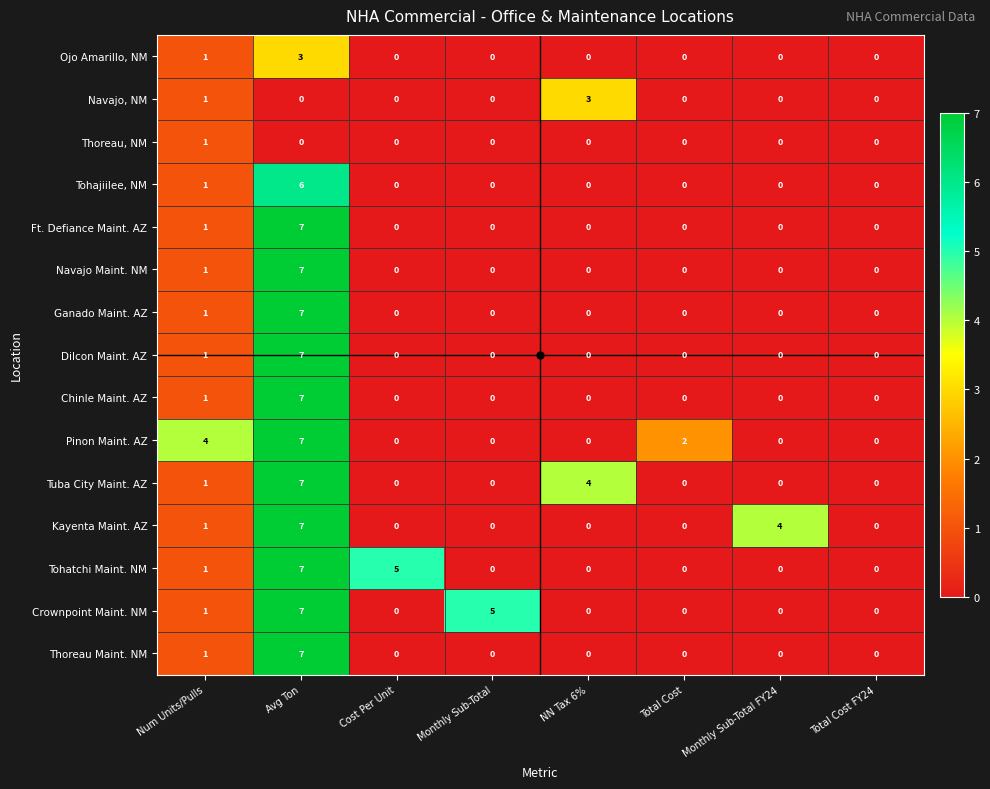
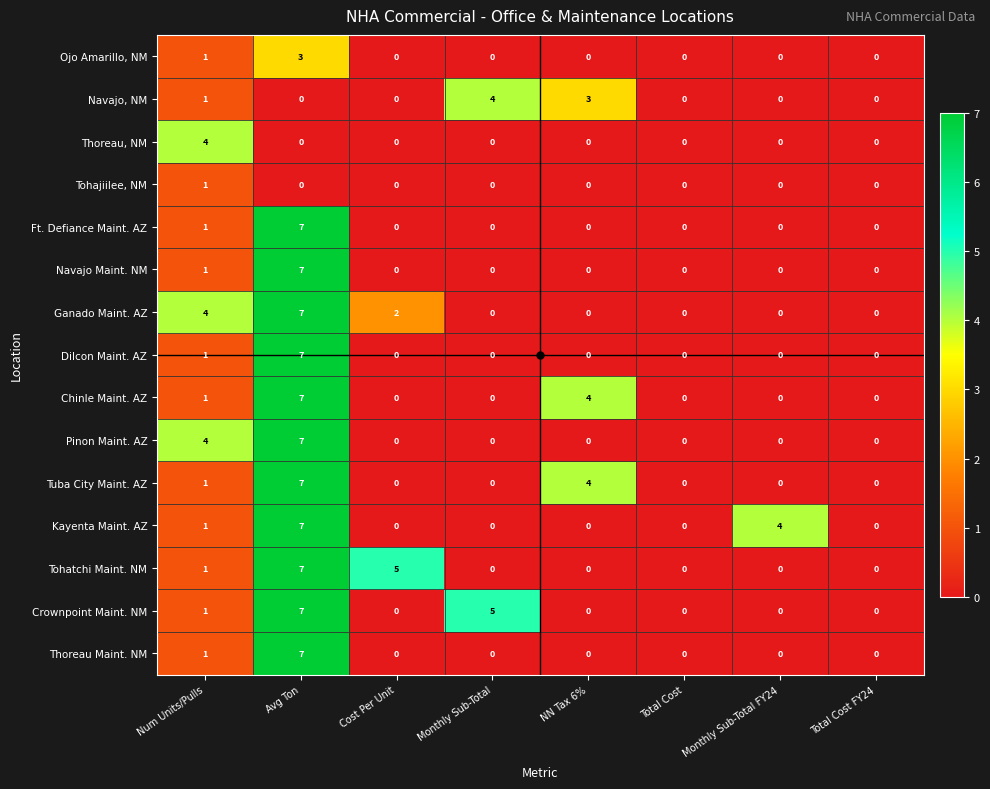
  {
    "Ojo Amarillo, NM": {
      "Num Units/Pulls": 1,
      "Avg Ton": 3,
      "Cost Per Unit": 0,
      "Monthly Sub-Total": 0,
      "NN Tax 6%": 0,
      "Total Cost": 0,
      "Monthly Sub-Total FY24": 0,
      "Total Cost FY24": 0
    },
    "Navajo, NM": {
      "Num Units/Pulls": 1,
      "Avg Ton": 0,
      "Cost Per Unit": 0,
-     "Monthly Sub-Total": 0,
+     "Monthly Sub-Total": 4,
      "NN Tax 6%": 3,
      "Total Cost": 0,
      "Monthly Sub-Total FY24": 0,
      "Total Cost FY24": 0
    },
    "Thoreau, NM": {
-     "Num Units/Pulls": 1,
+     "Num Units/Pulls": 4,
      "Avg Ton": 0,
      "Cost Per Unit": 0,
      "Monthly Sub-Total": 0,
      "NN Tax 6%": 0,
      "Total Cost": 0,
      "Monthly Sub-Total FY24": 0,
      "Total Cost FY24": 0
    },
    "Tohajiilee, NM": {
      "Num Units/Pulls": 1,
-     "Avg Ton": 6,
+     "Avg Ton": 0,
      "Cost Per Unit": 0,
      "Monthly Sub-Total": 0,
      "NN Tax 6%": 0,
      "Total Cost": 0,
      "Monthly Sub-Total FY24": 0,
      "Total Cost FY24": 0
    },
    "Ft. Defiance Maint. AZ": {
      "Num Units/Pulls": 1,
      "Avg Ton": 7,
      "Cost Per Unit": 0,
      "Monthly Sub-Total": 0,
      "NN Tax 6%": 0,
      "Total Cost": 0,
      "Monthly Sub-Total FY24": 0,
      "Total Cost FY24": 0
    },
    "Navajo Maint. NM": {
      "Num Units/Pulls": 1,
      "Avg Ton": 7,
      "Cost Per Unit": 0,
      "Monthly Sub-Total": 0,
      "NN Tax 6%": 0,
      "Total Cost": 0,
      "Monthly Sub-Total FY24": 0,
      "Total Cost FY24": 0
    },
    "Ganado Maint. AZ": {
-     "Num Units/Pulls": 1,
+     "Num Units/Pulls": 4,
      "Avg Ton": 7,
-     "Cost Per Unit": 0,
+     "Cost Per Unit": 2,
      "Monthly Sub-Total": 0,
      "NN Tax 6%": 0,
      "Total Cost": 0,
      "Monthly Sub-Total FY24": 0,
      "Total Cost FY24": 0
    },
    "Dilcon Maint. AZ": {
      "Num Units/Pulls": 1,
      "Avg Ton": 7,
      "Cost Per Unit": 0,
      "Monthly Sub-Total": 0,
      "NN Tax 6%": 0,
      "Total Cost": 0,
      "Monthly Sub-Total FY24": 0,
      "Total Cost FY24": 0
    },
    "Chinle Maint. AZ": {
      "Num Units/Pulls": 1,
      "Avg Ton": 7,
      "Cost Per Unit": 0,
      "Monthly Sub-Total": 0,
-     "NN Tax 6%": 0,
+     "NN Tax 6%": 4,
      "Total Cost": 0,
      "Monthly Sub-Total FY24": 0,
      "Total Cost FY24": 0
    },
    "Pinon Maint. AZ": {
      "Num Units/Pulls": 4,
      "Avg Ton": 7,
      "Cost Per Unit": 0,
      "Monthly Sub-Total": 0,
      "NN Tax 6%": 0,
-     "Total Cost": 2,
+     "Total Cost": 0,
      "Monthly Sub-Total FY24": 0,
      "Total Cost FY24": 0
    },
    "Tuba City Maint. AZ": {
      "Num Units/Pulls": 1,
      "Avg Ton": 7,
      "Cost Per Unit": 0,
      "Monthly Sub-Total": 0,
      "NN Tax 6%": 4,
      "Total Cost": 0,
      "Monthly Sub-Total FY24": 0,
      "Total Cost FY24": 0
    },
    "Kayenta Maint. AZ": {
      "Num Units/Pulls": 1,
      "Avg Ton": 7,
      "Cost Per Unit": 0,
      "Monthly Sub-Total": 0,
      "NN Tax 6%": 0,
      "Total Cost": 0,
      "Monthly Sub-Total FY24": 4,
      "Total Cost FY24": 0
    },
    "Tohatchi Maint. NM": {
      "Num Units/Pulls": 1,
      "Avg Ton": 7,
      "Cost Per Unit": 5,
      "Monthly Sub-Total": 0,
      "NN Tax 6%": 0,
      "Total Cost": 0,
      "Monthly Sub-Total FY24": 0,
      "Total Cost FY24": 0
    },
    "Crownpoint Maint. NM": {
      "Num Units/Pulls": 1,
      "Avg Ton": 7,
      "Cost Per Unit": 0,
      "Monthly Sub-Total": 5,
      "NN Tax 6%": 0,
      "Total Cost": 0,
      "Monthly Sub-Total FY24": 0,
      "Total Cost FY24": 0
    },
    "Thoreau Maint. NM": {
      "Num Units/Pulls": 1,
      "Avg Ton": 7,
      "Cost Per Unit": 0,
      "Monthly Sub-Total": 0,
      "NN Tax 6%": 0,
      "Total Cost": 0,
      "Monthly Sub-Total FY24": 0,
      "Total Cost FY24": 0
    }
  }
